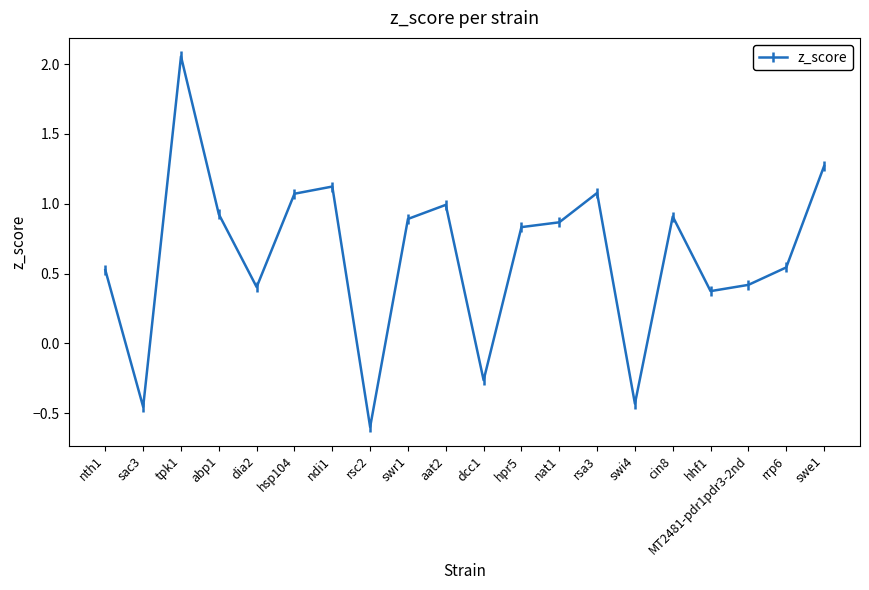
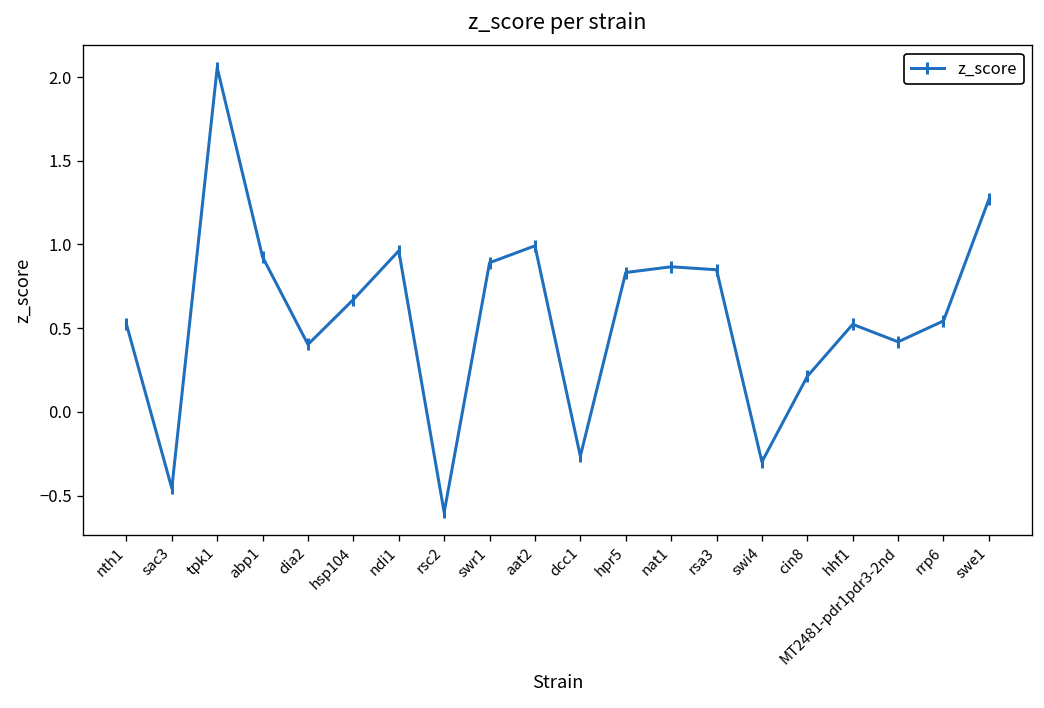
  {
    "nth1": 0.52,
    "sac3": -0.46,
    "tpk1": 2.06,
    "abp1": 0.92,
    "dia2": 0.40,
-   "hsp104": 1.07,
-   "ndi1": 1.12,
+   "hsp104": 0.67,
+   "ndi1": 0.96,
    "rsc2": -0.60,
    "swr1": 0.89,
    "aat2": 0.99,
    "dcc1": -0.26,
    "hpr5": 0.83,
    "nat1": 0.87,
-   "rsa3": 1.08,
-   "swi4": -0.43,
-   "cin8": 0.91,
-   "hhf1": 0.37,
+   "rsa3": 0.85,
+   "swi4": -0.30,
+   "cin8": 0.21,
+   "hhf1": 0.52,
    "MT2481-pdr1pdr3-2nd": 0.42,
    "rrp6": 0.54,
    "swe1": 1.27
  }
